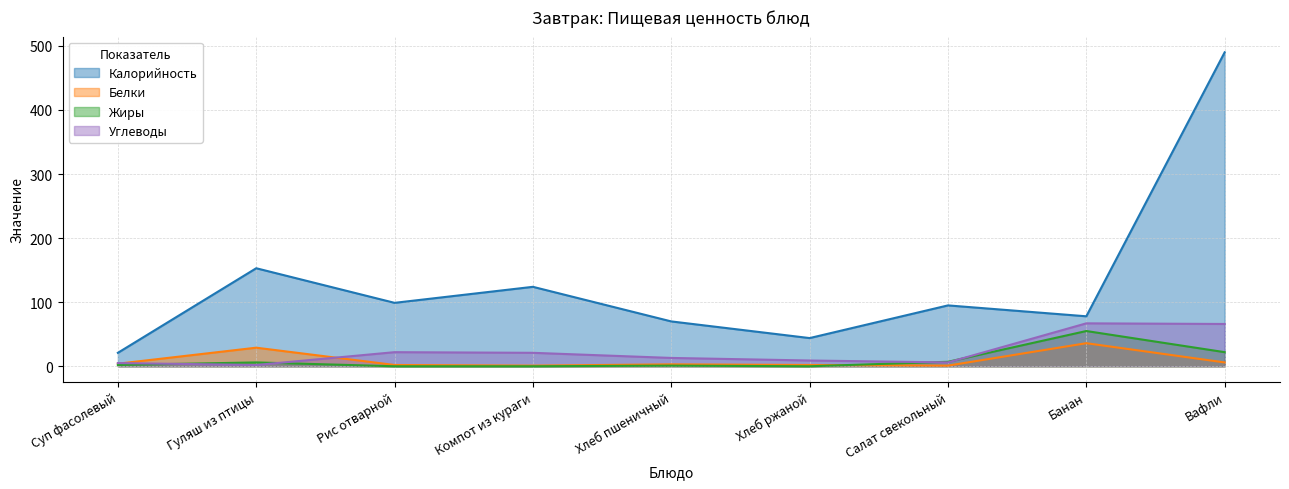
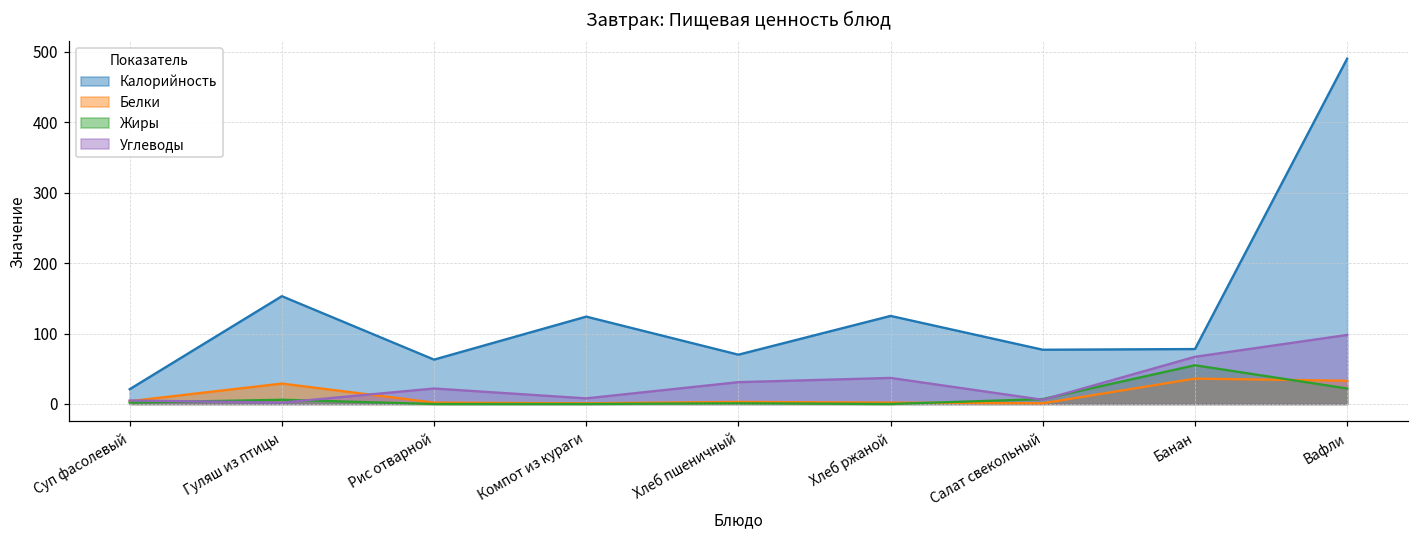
  {
    "Калорийность": {
      "Суп фасолевый": 20,
      "Гуляш из птицы": 150,
-     "Рис отварной": 100,
+     "Рис отварной": 60,
      "Компот из кураги": 120,
      "Хлеб пшеничный": 70,
-     "Хлеб ржаной": 40,
-     "Салат свекольный": 100,
+     "Хлеб ржаной": 130,
+     "Салат свекольный": 80,
      "Банан": 80,
      "Вафли": 490
    },
    "Белки": {
      "Гуляш из птицы": 30,
      "Салат свекольный": 0,
      "Банан": 40,
-     "Вафли": 10
+     "Вафли": 30
    },
    "Жиры": {
      "Гуляш из птицы": 10,
      "Банан": 60,
      "Вафли": 20
    },
    "Углеводы": {
      "Гуляш из птицы": 0,
      "Рис отварной": 20,
-     "Компот из кураги": 20,
-     "Хлеб пшеничный": 10,
-     "Хлеб ржаной": 10,
+     "Компот из кураги": 10,
+     "Хлеб пшеничный": 30,
+     "Хлеб ржаной": 40,
      "Банан": 70,
-     "Вафли": 70
+     "Вафли": 100
    }
  }
